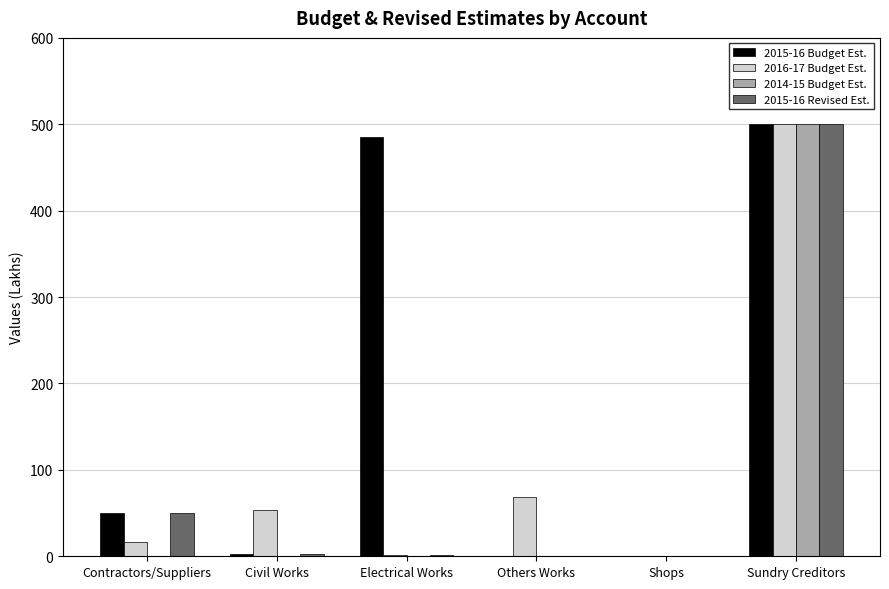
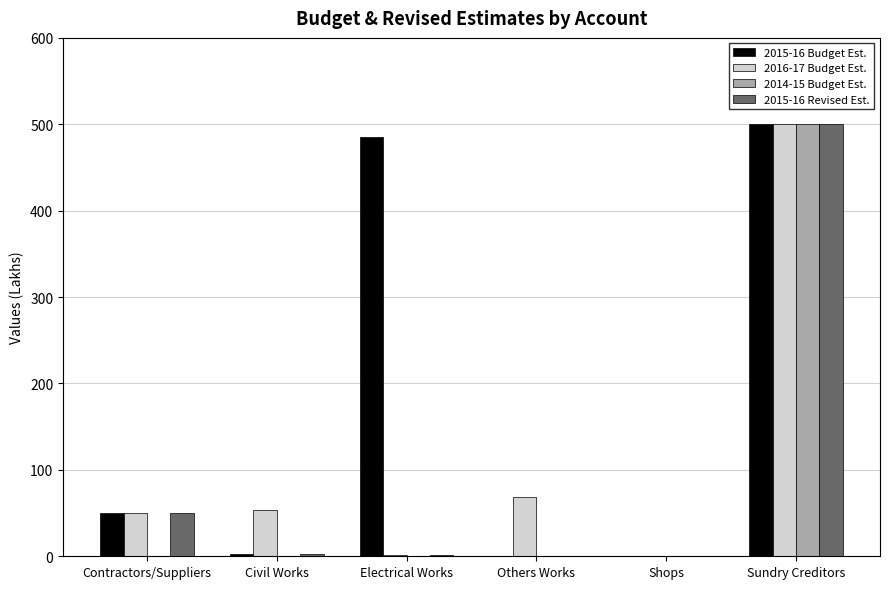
  {
    "2015-16 Budget Est.": {
      "Contractors/Suppliers": 50,
      "Civil Works": 0,
      "Electrical Works": 490,
      "Sundry Creditors": 500
    },
    "2016-17 Budget Est.": {
-     "Contractors/Suppliers": 20,
+     "Contractors/Suppliers": 50,
      "Civil Works": 50,
      "Others Works": 70,
      "Sundry Creditors": 500
    },
    "2014-15 Budget Est.": {
      "Contractors/Suppliers": 0,
      "Civil Works": 0,
      "Electrical Works": 0,
      "Others Works": 0,
      "Shops": 0,
      "Sundry Creditors": 500
    },
    "2015-16 Revised Est.": {
      "Contractors/Suppliers": 50,
      "Civil Works": 0,
      "Sundry Creditors": 500
    }
  }
